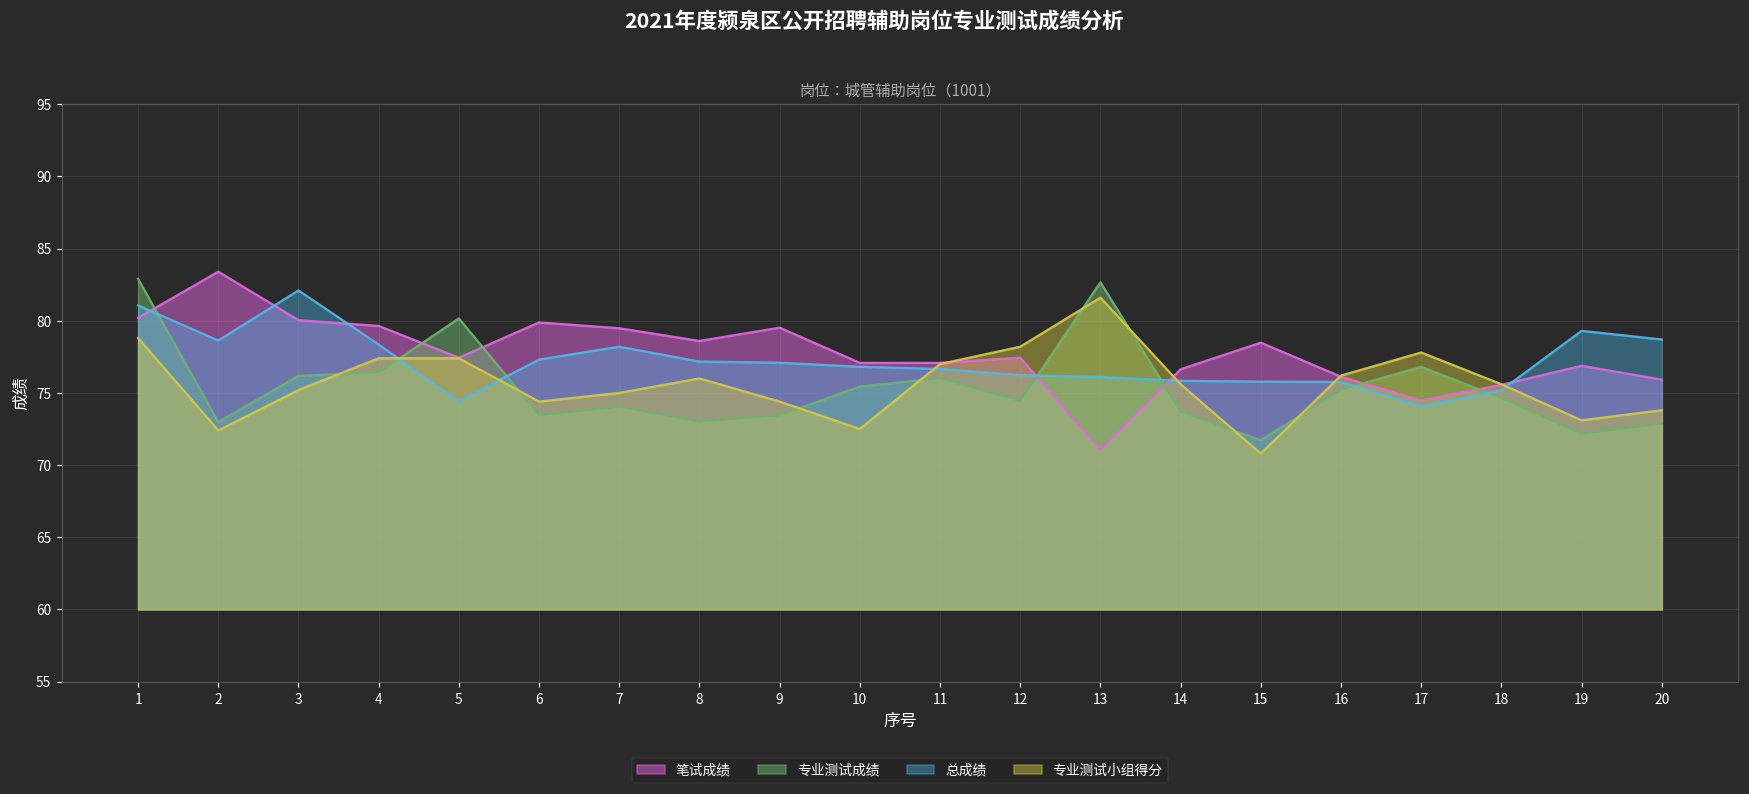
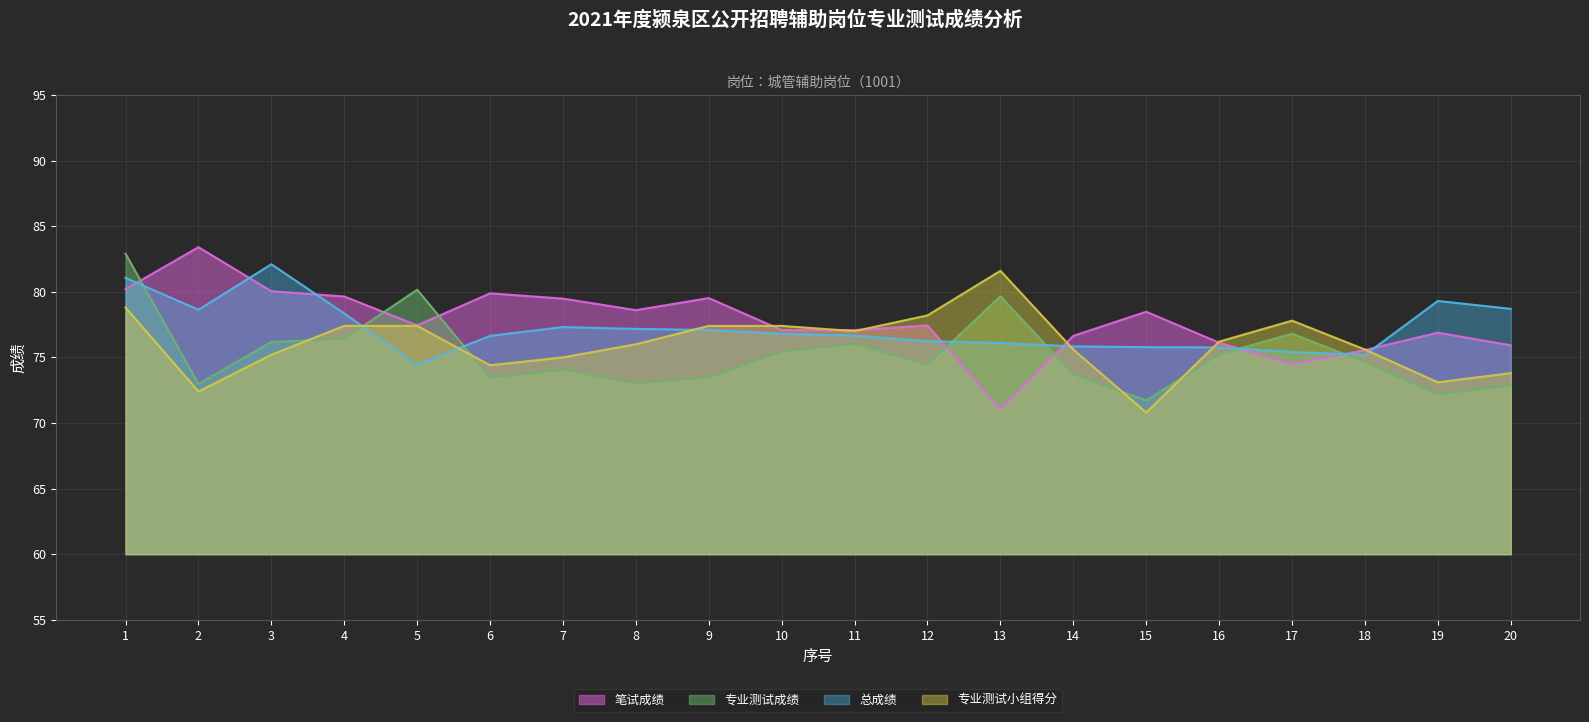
  {
    "笔试成绩": {
      "1": 80.2,
      "2": 83.4,
      "3": 80.0,
      "4": 79.6,
      "6": 79.9,
      "7": 79.5,
      "8": 78.6,
      "9": 79.5,
      "10": 77.1,
      "12": 77.4,
      "13": 71.1,
      "14": 76.6,
      "15": 78.5,
      "17": 74.5,
      "19": 76.9,
      "20": 75.9
    },
    "专业测试成绩": {
      "1": 82.9,
      "2": 73.0,
      "3": 76.2,
      "4": 76.4,
      "5": 80.2,
      "6": 73.5,
      "7": 74.1,
      "8": 73.0,
      "9": 73.5,
      "10": 75.4,
      "11": 76.0,
      "12": 74.4,
-     "13": 82.7,
+     "13": 79.7,
      "14": 73.7,
      "15": 71.7,
      "16": 75.2,
      "17": 76.8,
      "18": 74.6,
      "19": 72.2,
      "20": 72.9
    },
    "总成绩": {
      "1": 81.1,
      "2": 78.6,
      "3": 82.1,
      "4": 78.4,
      "5": 74.4,
-     "6": 77.3,
-     "7": 78.2,
+     "6": 76.6,
+     "7": 77.3,
      "8": 77.2,
      "9": 77.1,
      "10": 76.8,
      "11": 76.7,
      "12": 76.2,
      "13": 76.1,
      "14": 75.8,
      "15": 75.8,
      "16": 75.8,
-     "17": 74.1,
+     "17": 75.4,
      "18": 75.2,
      "19": 79.3,
      "20": 78.7
    },
    "专业测试小组得分": {
      "1": 78.8,
      "2": 72.4,
      "3": 75.2,
      "4": 77.4,
      "6": 74.4,
      "7": 75.0,
      "8": 76.0,
-     "9": 74.4,
-     "10": 72.5,
+     "9": 77.4,
+     "10": 77.4,
      "12": 78.2,
      "13": 81.6,
      "14": 75.6,
      "15": 70.8,
      "17": 77.8,
      "19": 73.1,
      "20": 73.8
    }
  }
